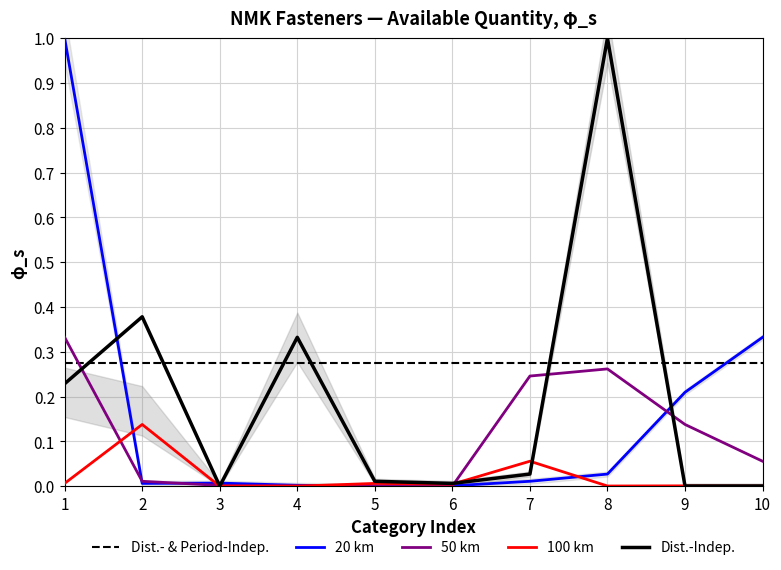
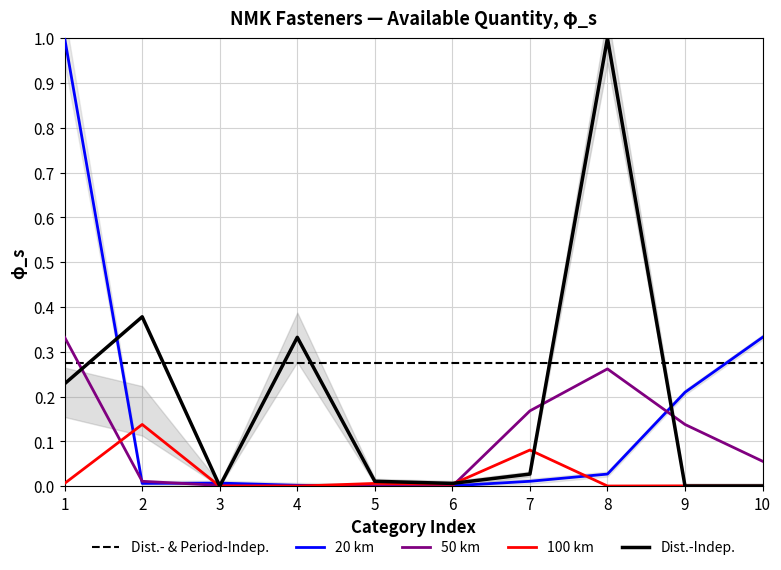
  {
    "20 km": {
      "1": 1.00
    },
    "50 km": {
      "1": 0.33,
-     "7": 0.25,
+     "7": 0.17,
      "8": 0.26,
      "9": 0.14,
      "10": 0.06
    },
    "100 km": {
      "1": 0.01,
      "2": 0.14,
-     "7": 0.06,
+     "7": 0.08,
      "8": 0.00
    },
    "Dist.-Indep.": {
      "1": 0.23,
      "2": 0.38,
      "4": 0.33,
      "8": 1.00
    }
  }
